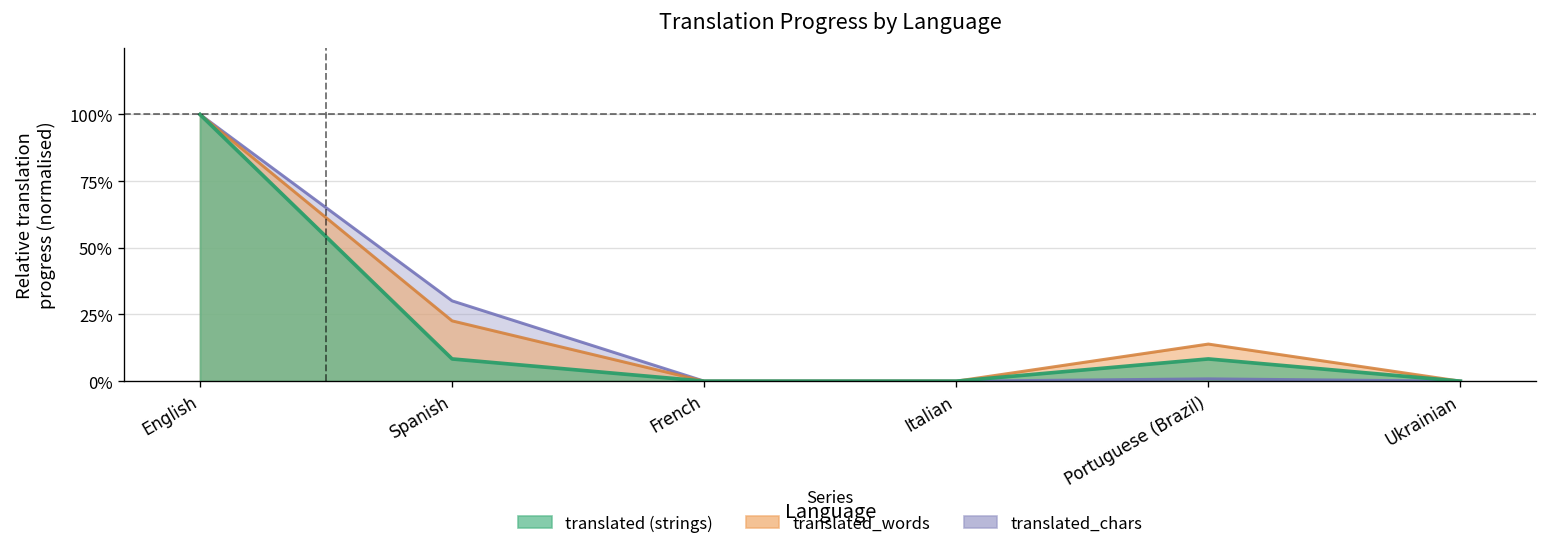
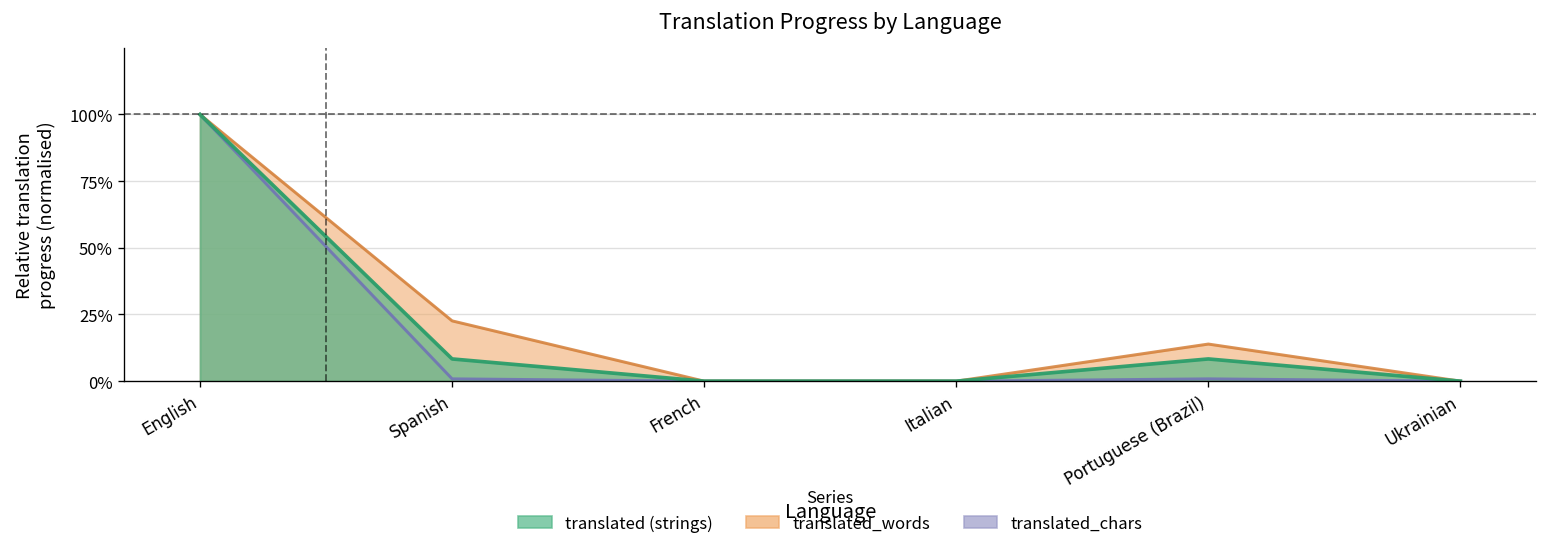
  {
    "translated_chars": {
-     "Spanish": "30%",
+     "Spanish": "1%",
      "Portuguese (Brazil)": "1%"
    },
    "translated_words": {
      "Spanish": "23%",
      "Portuguese (Brazil)": "14%"
    }
  }
